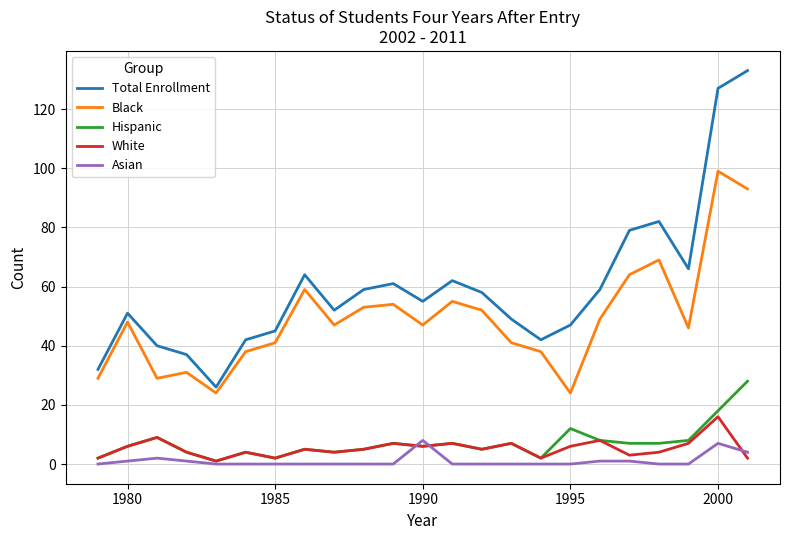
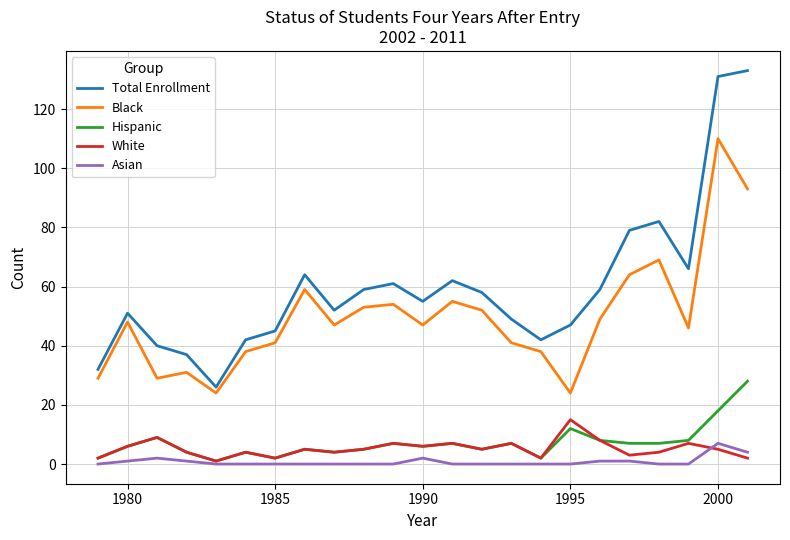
  {
    "Total Enrollment": {
      "1980": 51,
      "1985": 45,
      "1990": 55,
      "1995": 47,
-     "2000": 127
+     "2000": 131
    },
    "Black": {
      "1980": 48,
      "1985": 41,
      "1990": 47,
      "1995": 24,
-     "2000": 99
+     "2000": 110
    },
    "Hispanic": {
      "1995": 12,
      "2000": 18
    },
    "White": {
-     "1995": 6,
-     "2000": 16
+     "1995": 15,
+     "2000": 5
    },
    "Asian": {
      "1980": 1,
      "1985": 0,
-     "1990": 8,
+     "1990": 2,
      "1995": 0,
      "2000": 7
    }
  }
